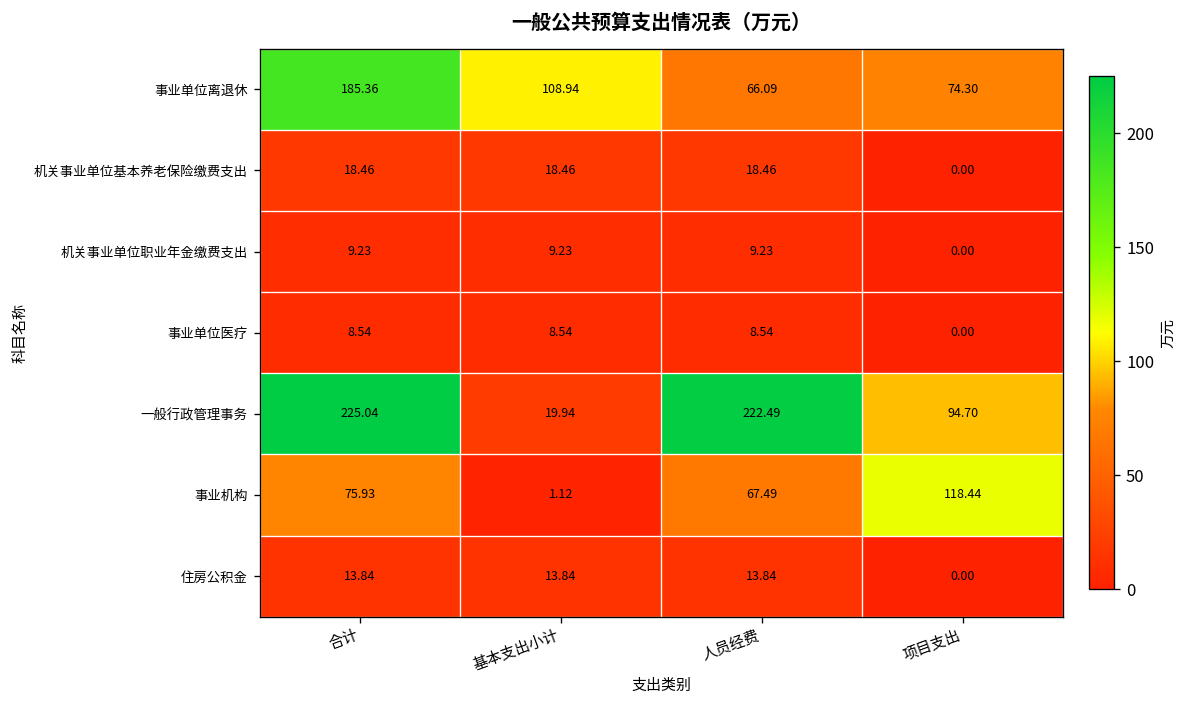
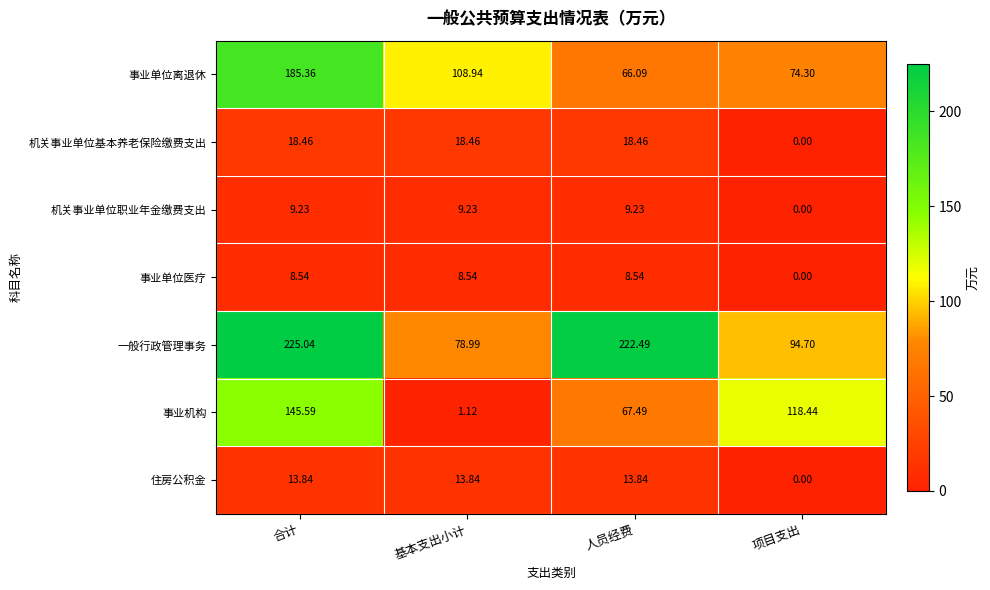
  {
    "事业单位离退休": {
      "合计": 185.36,
      "基本支出小计": 108.94,
      "人员经费": 66.09,
      "项目支出": 74.30
    },
    "机关事业单位基本养老保险缴费支出": {
      "合计": 18.46,
      "基本支出小计": 18.46,
      "人员经费": 18.46,
      "项目支出": 0.00
    },
    "机关事业单位职业年金缴费支出": {
      "合计": 9.23,
      "基本支出小计": 9.23,
      "人员经费": 9.23,
      "项目支出": 0.00
    },
    "事业单位医疗": {
      "合计": 8.54,
      "基本支出小计": 8.54,
      "人员经费": 8.54,
      "项目支出": 0.00
    },
    "一般行政管理事务": {
      "合计": 225.04,
-     "基本支出小计": 19.94,
+     "基本支出小计": 78.99,
      "人员经费": 222.49,
      "项目支出": 94.70
    },
    "事业机构": {
-     "合计": 75.93,
+     "合计": 145.59,
      "基本支出小计": 1.12,
      "人员经费": 67.49,
      "项目支出": 118.44
    },
    "住房公积金": {
      "合计": 13.84,
      "基本支出小计": 13.84,
      "人员经费": 13.84,
      "项目支出": 0.00
    }
  }
